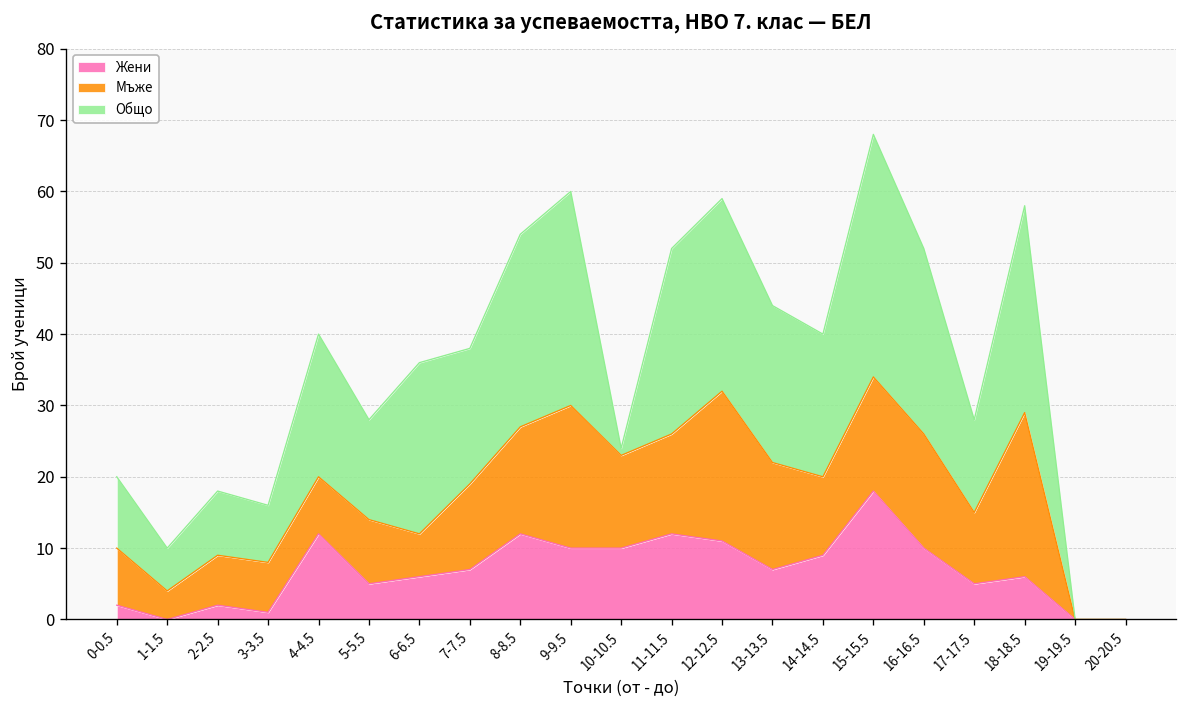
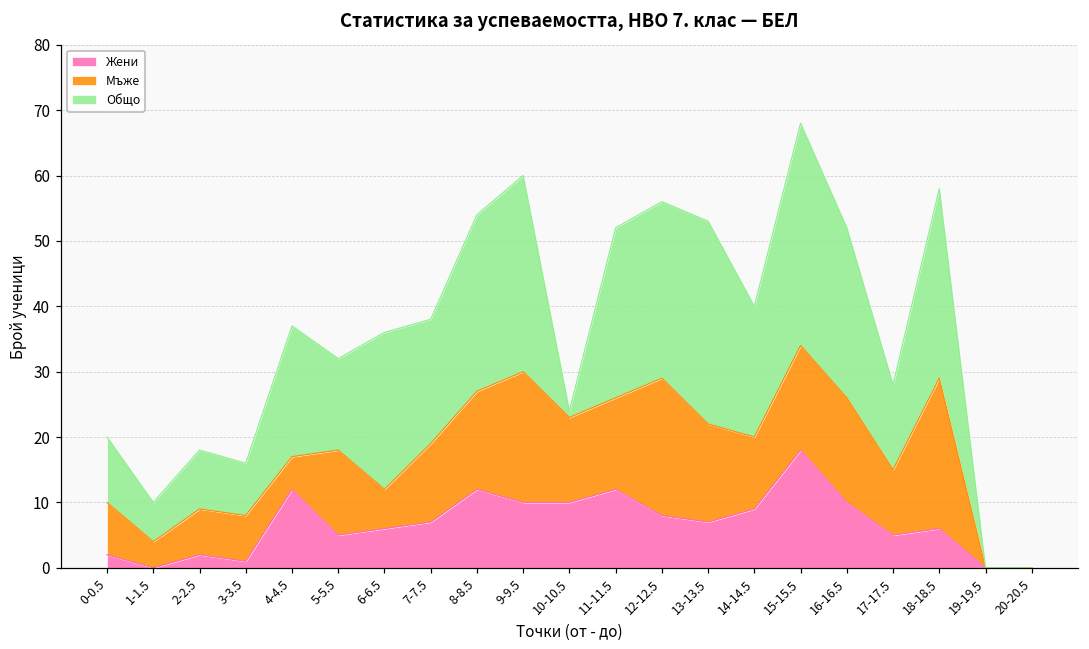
  {
    "Жени": {
      "0-0.5": 2,
      "1-1.5": 0,
      "2-2.5": 2,
      "3-3.5": 1,
      "4-4.5": 12,
      "5-5.5": 5,
      "6-6.5": 6,
      "7-7.5": 7,
      "8-8.5": 12,
      "9-9.5": 10,
      "10-10.5": 10,
      "11-11.5": 12,
-     "12-12.5": 11,
+     "12-12.5": 8,
      "13-13.5": 7,
      "14-14.5": 9,
      "15-15.5": 18,
      "16-16.5": 10,
      "17-17.5": 5,
      "18-18.5": 6
    },
    "Мъже": {
      "0-0.5": 8,
      "1-1.5": 4,
      "2-2.5": 7,
      "3-3.5": 7,
-     "4-4.5": 8,
-     "5-5.5": 9,
+     "4-4.5": 5,
+     "5-5.5": 13,
      "6-6.5": 6,
      "7-7.5": 12,
      "8-8.5": 15,
      "9-9.5": 20,
      "10-10.5": 13,
      "11-11.5": 14,
      "12-12.5": 21,
      "13-13.5": 15,
      "14-14.5": 11,
      "15-15.5": 16,
      "16-16.5": 16,
      "17-17.5": 10,
      "18-18.5": 23
    },
    "Общо": {
      "0-0.5": 10,
      "1-1.5": 6,
      "2-2.5": 9,
      "3-3.5": 8,
      "4-4.5": 20,
      "5-5.5": 14,
      "6-6.5": 24,
      "7-7.5": 19,
      "8-8.5": 27,
      "9-9.5": 30,
      "10-10.5": 1,
      "11-11.5": 26,
      "12-12.5": 27,
-     "13-13.5": 22,
+     "13-13.5": 31,
      "14-14.5": 20,
      "15-15.5": 34,
      "16-16.5": 26,
      "17-17.5": 13,
      "18-18.5": 29
    }
  }
